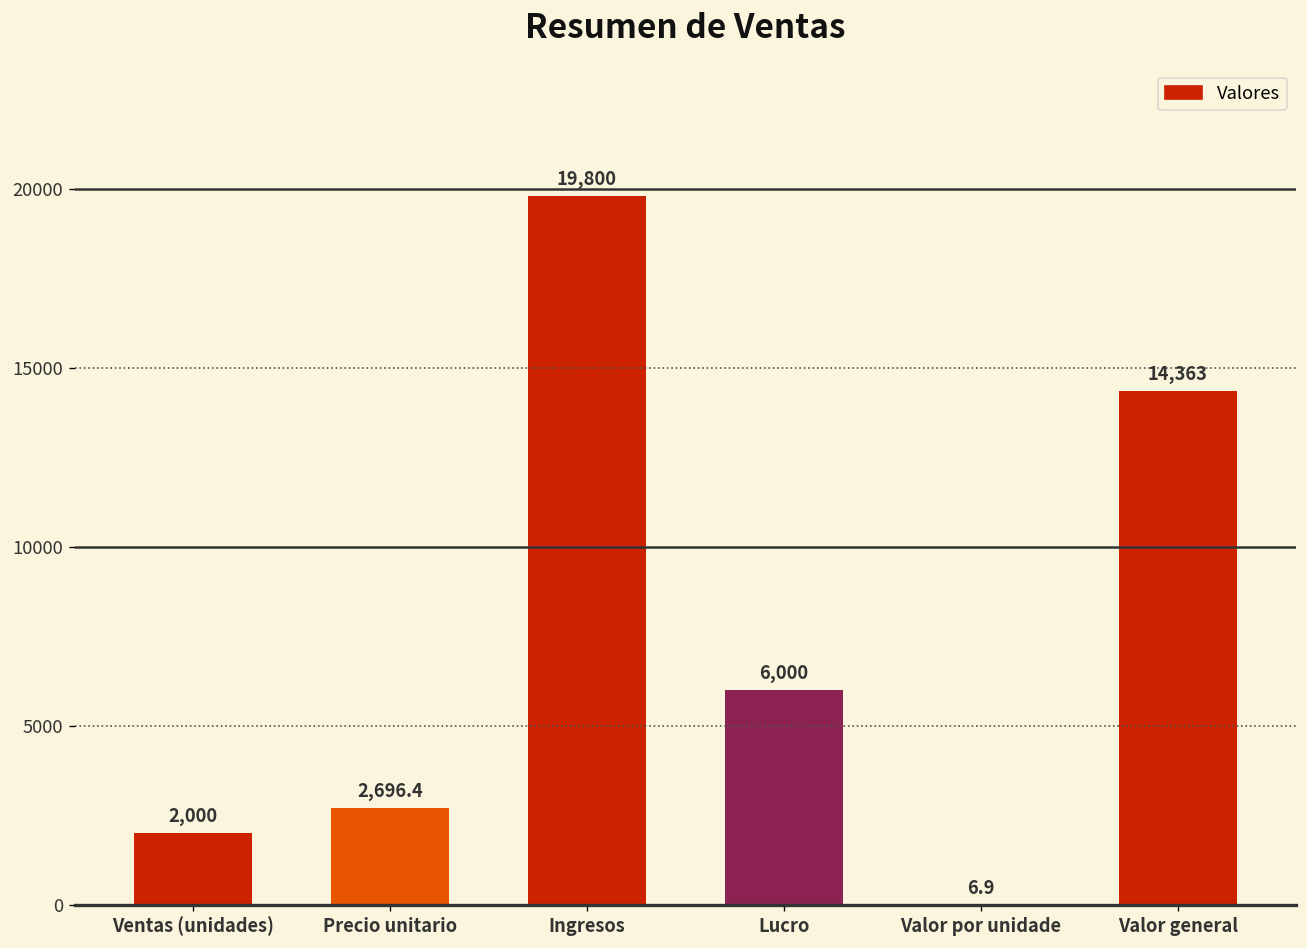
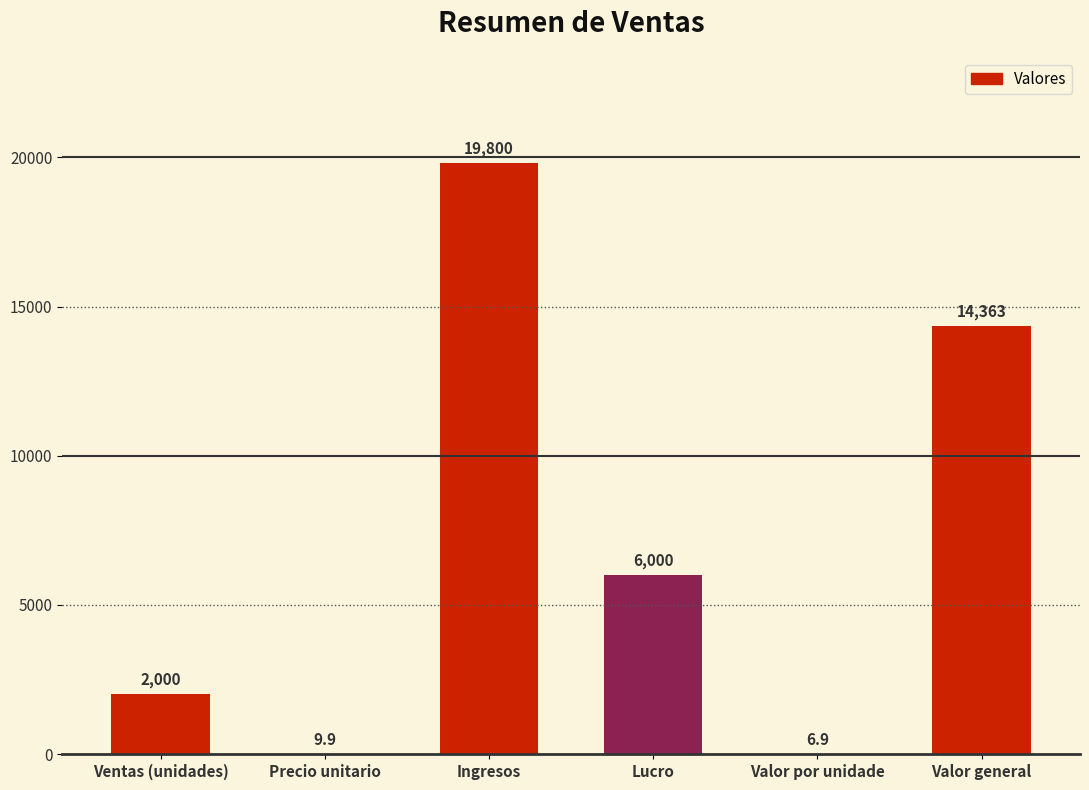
  {
    "Ventas (unidades)": "2,000",
-   "Precio unitario": "2,696.4",
+   "Precio unitario": "9.9",
    "Ingresos": "19,800",
    "Lucro": "6,000",
    "Valor por unidade": "6.9",
    "Valor general": "14,363"
  }
